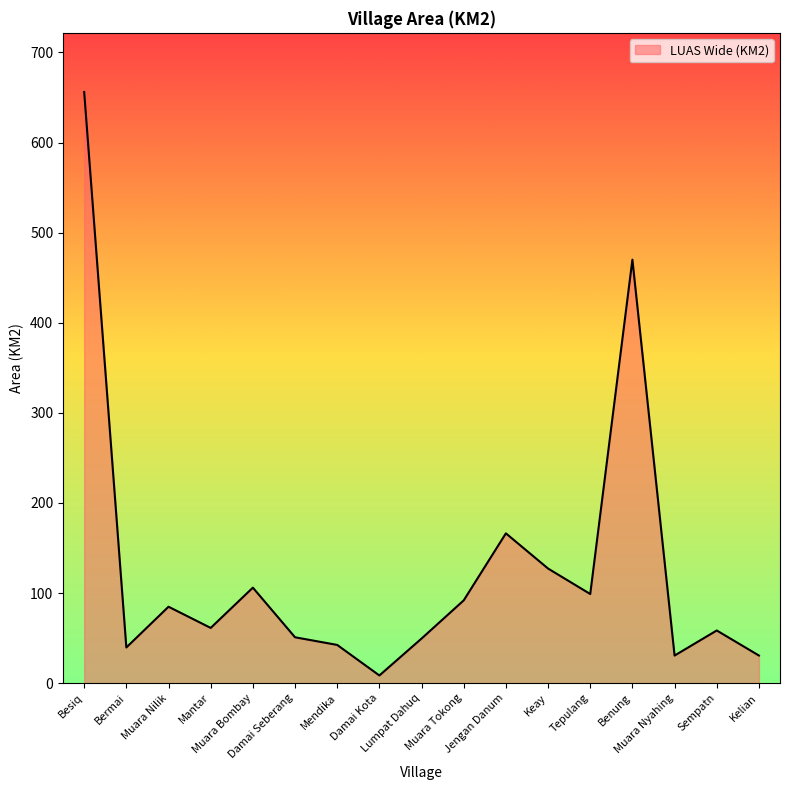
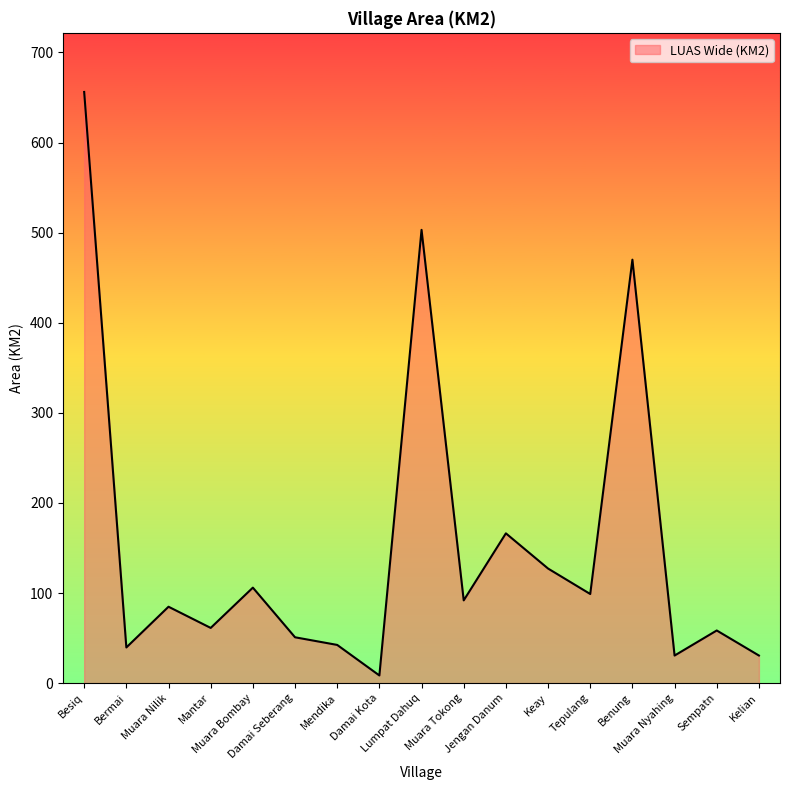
  {
    "Besiq": 660,
    "Bermai": 40,
    "Muara Nilik": 80,
    "Mantar": 60,
    "Muara Bombay": 110,
    "Damai Seberang": 50,
    "Mendika": 40,
    "Damai Kota": 10,
-   "Lumpat Dahuq": 50,
+   "Lumpat Dahuq": 500,
    "Muara Tokong": 90,
    "Jengan Danum": 170,
    "Keay": 130,
    "Tepulang": 100,
    "Benung": 470,
    "Muara Nyahing": 30,
    "Sempatn": 60,
    "Kelian": 30
  }
